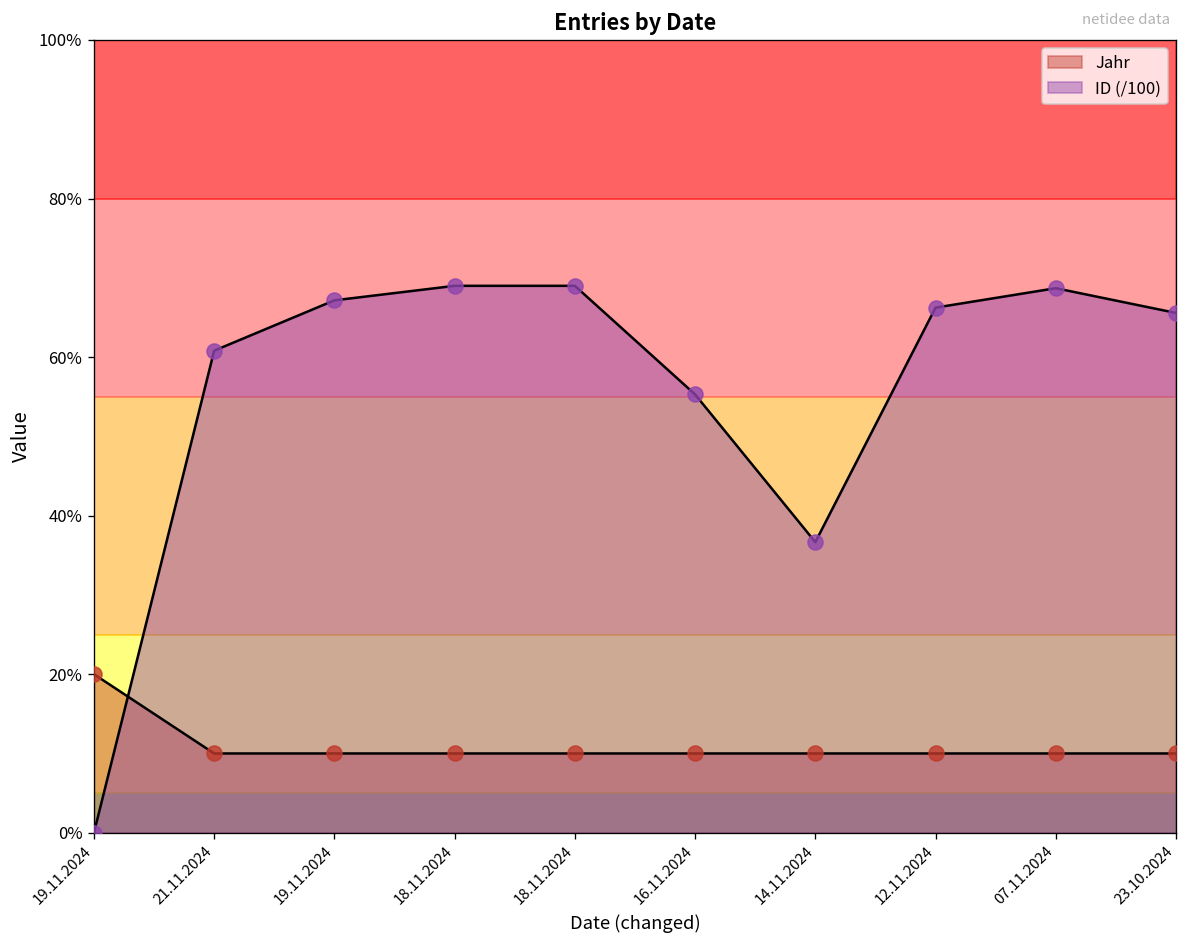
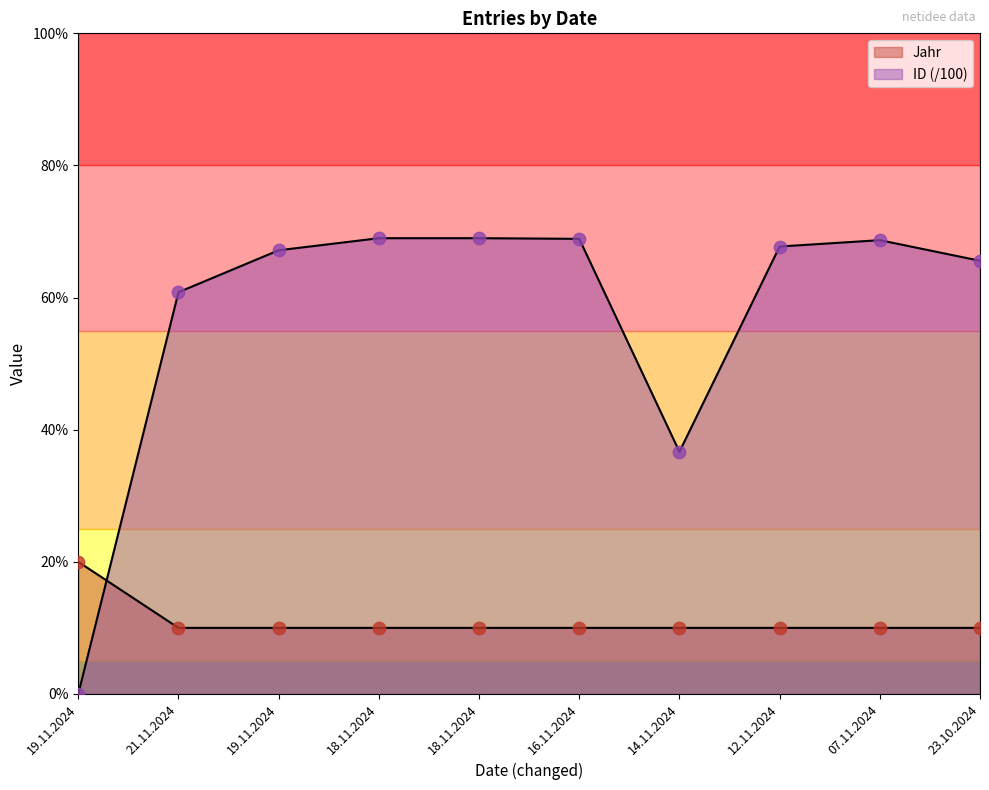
  {
    "Jahr": {
      "21.11.2024": "10%",
      "16.11.2024": "10%",
      "14.11.2024": "10%",
      "12.11.2024": "10%",
      "07.11.2024": "10%",
      "23.10.2024": "10%"
    },
    "ID (/100)": {
      "21.11.2024": "61%",
-     "16.11.2024": "55%",
+     "16.11.2024": "69%",
      "14.11.2024": "37%",
-     "12.11.2024": "66%",
+     "12.11.2024": "68%",
      "07.11.2024": "69%",
      "23.10.2024": "66%"
    }
  }
